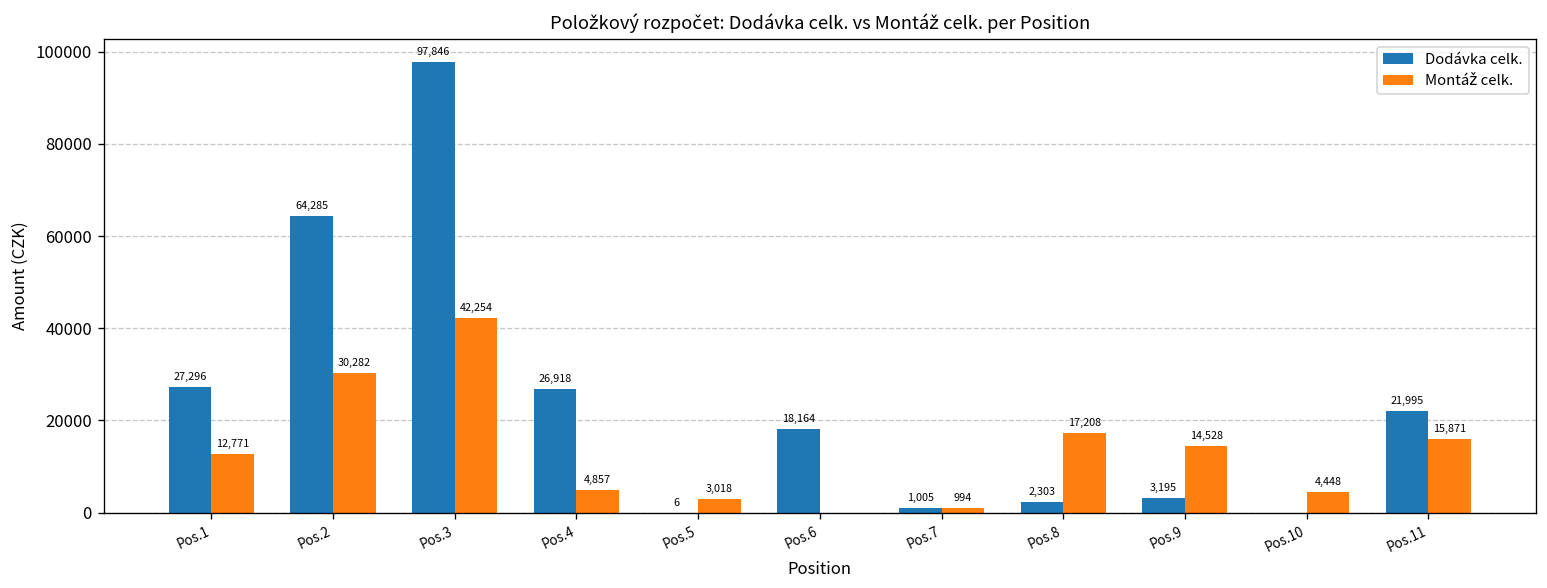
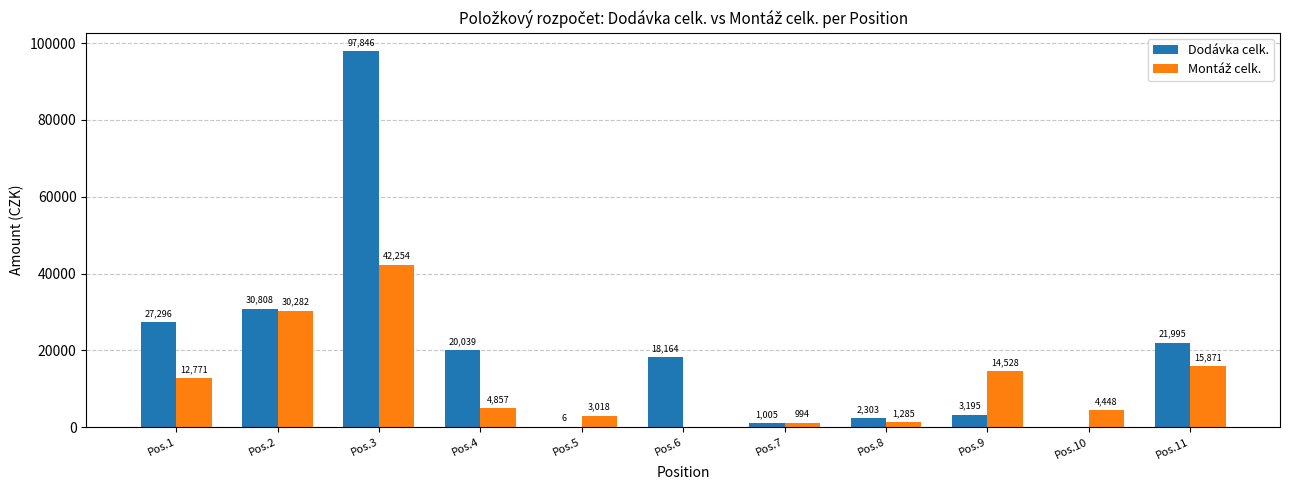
  {
    "Dodávka celk.": {
      "Pos.1": "27,296",
-     "Pos.2": "64,285",
+     "Pos.2": "30,808",
      "Pos.3": "97,846",
-     "Pos.4": "26,918",
+     "Pos.4": "20,039",
      "Pos.5": "6",
      "Pos.6": "18,164",
      "Pos.7": "1,005",
      "Pos.8": "2,303",
      "Pos.9": "3,195",
      "Pos.11": "21,995"
    },
    "Montáž celk.": {
      "Pos.1": "12,771",
      "Pos.2": "30,282",
      "Pos.3": "42,254",
      "Pos.4": "4,857",
      "Pos.5": "3,018",
      "Pos.7": "994",
-     "Pos.8": "17,208",
+     "Pos.8": "1,285",
      "Pos.9": "14,528",
      "Pos.10": "4,448",
      "Pos.11": "15,871"
    }
  }
